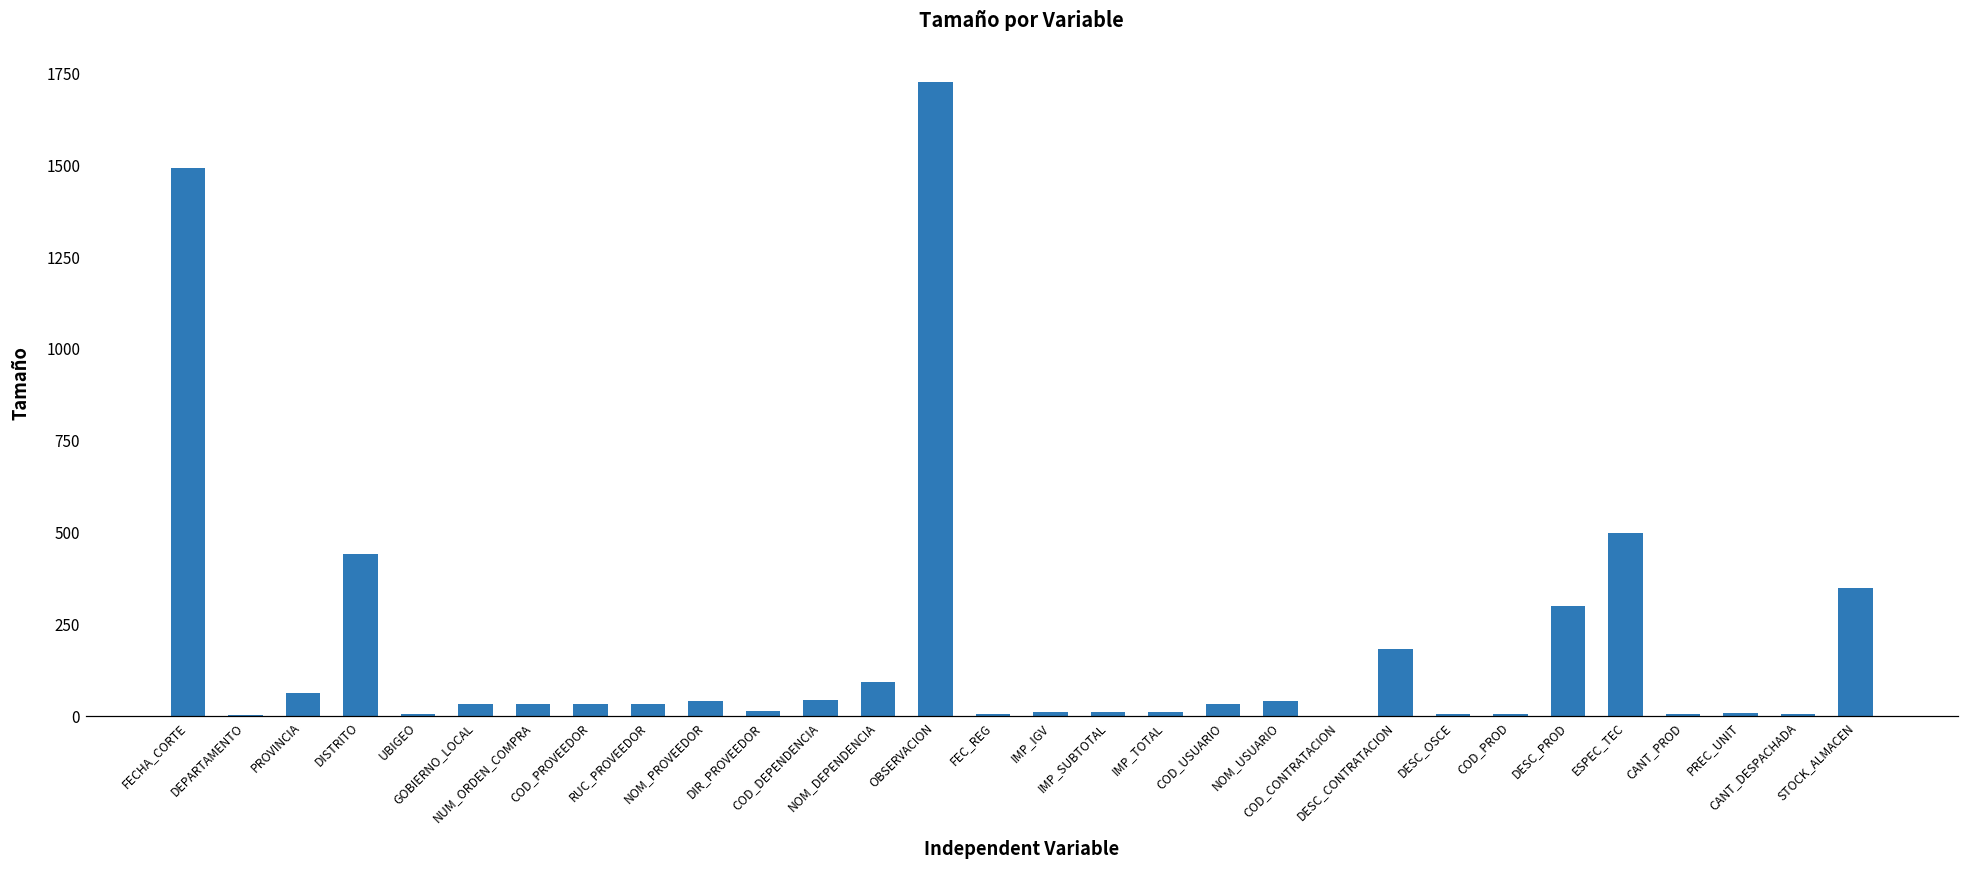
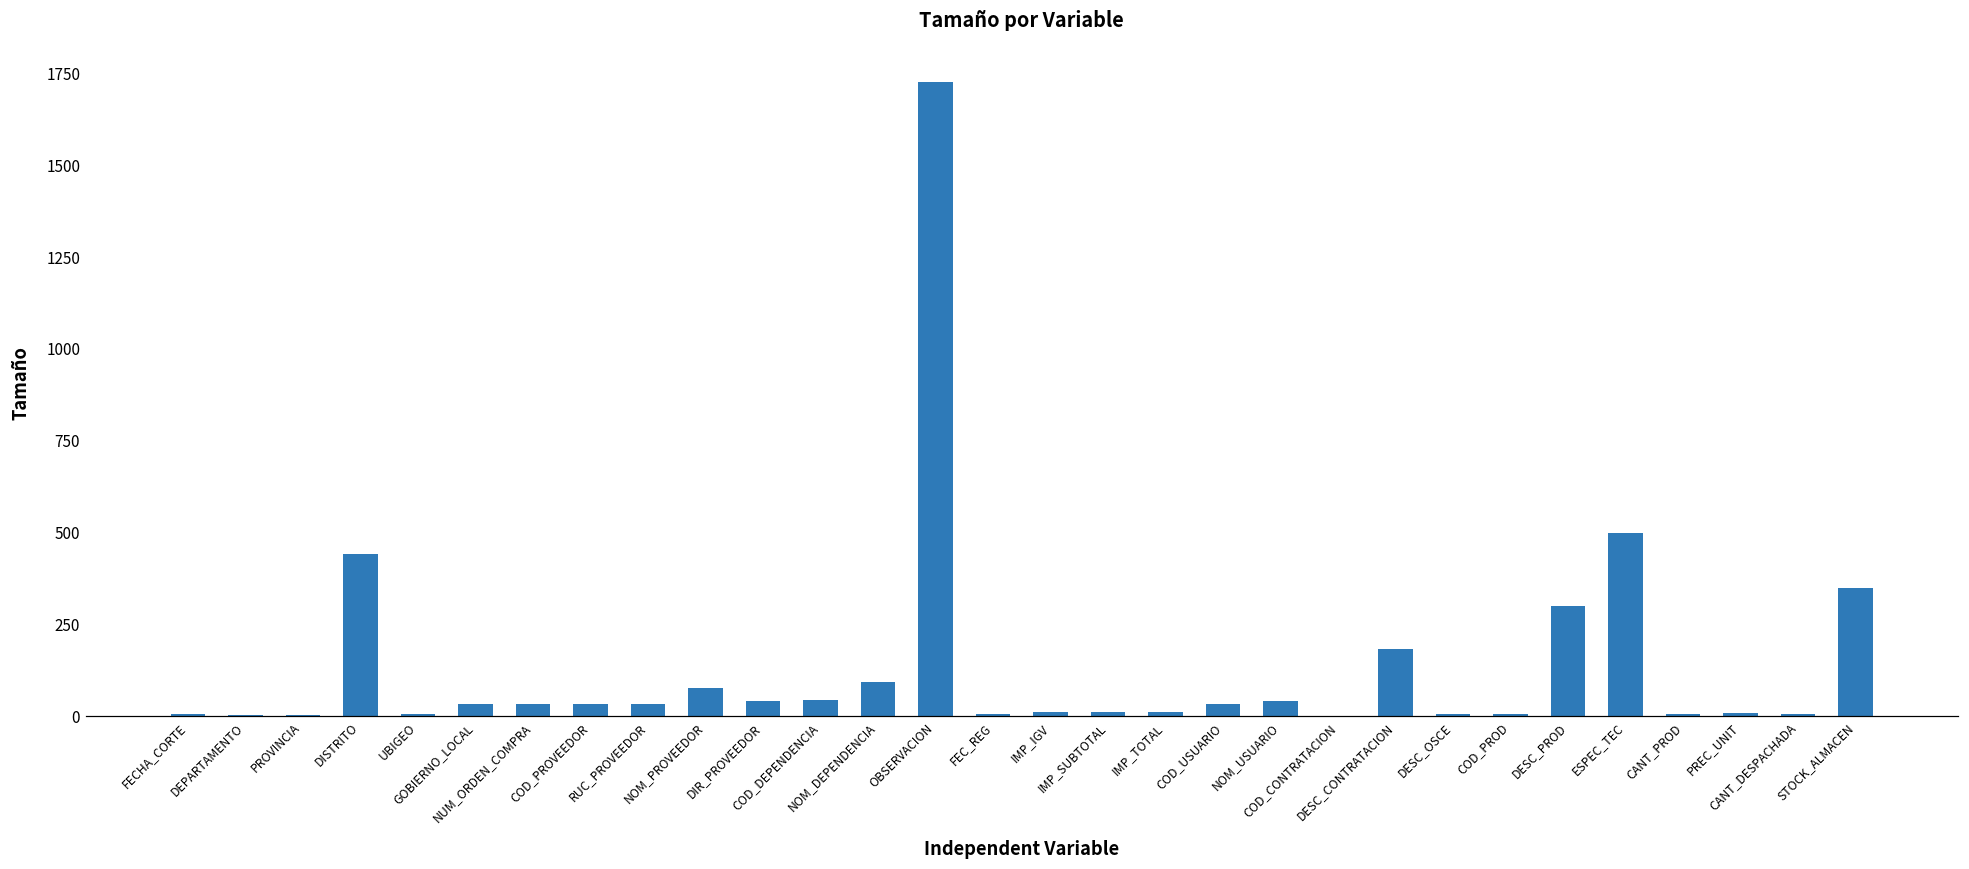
  {
-   "FECHA_CORTE": 1490,
-   "PROVINCIA": 60,
+   "FECHA_CORTE": 10,
+   "PROVINCIA": 10,
    "DISTRITO": 440,
    "GOBIERNO_LOCAL": 30,
    "NUM_ORDEN_COMPRA": 30,
    "COD_PROVEEDOR": 30,
    "RUC_PROVEEDOR": 30,
-   "NOM_PROVEEDOR": 40,
-   "DIR_PROVEEDOR": 20,
+   "NOM_PROVEEDOR": 80,
+   "DIR_PROVEEDOR": 40,
    "COD_DEPENDENCIA": 50,
    "NOM_DEPENDENCIA": 90,
    "OBSERVACION": 1730,
    "FEC_REG": 10,
    "IMP_IGV": 10,
    "IMP_SUBTOTAL": 10,
    "IMP_TOTAL": 10,
    "COD_USUARIO": 30,
    "NOM_USUARIO": 40,
    "DESC_CONTRATACION": 180,
    "DESC_OSCE": 10,
    "DESC_PROD": 300,
    "ESPEC_TEC": 500,
    "CANT_PROD": 10,
    "PREC_UNIT": 10,
    "CANT_DESPACHADA": 10,
    "STOCK_ALMACEN": 350
  }
